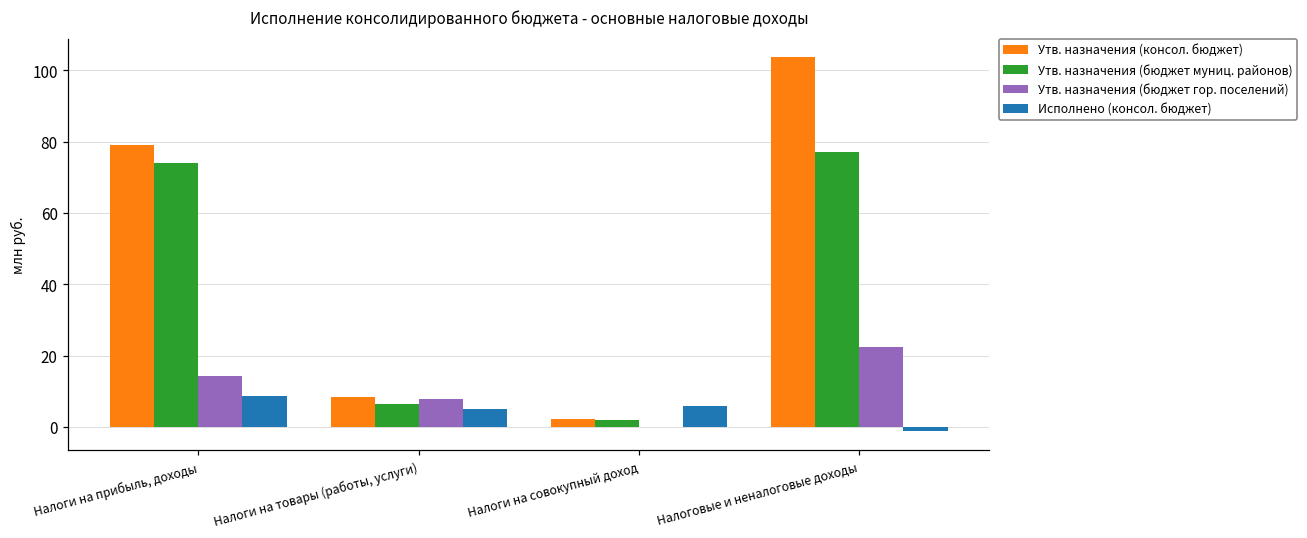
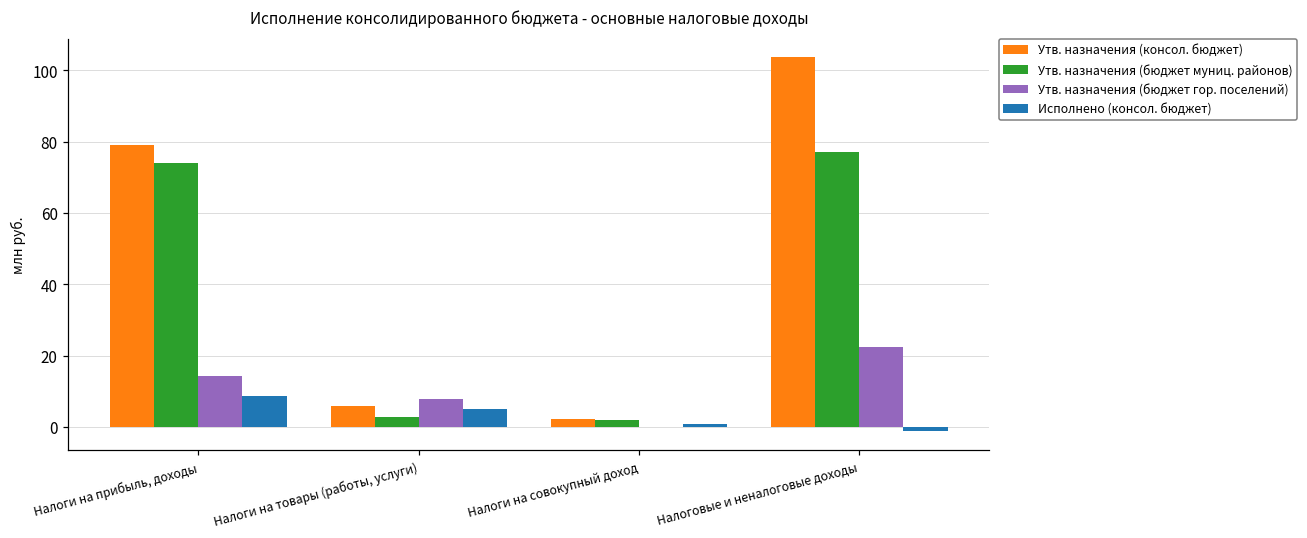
  {
    "Утв. назначения (консол. бюджет)": {
      "Налоги на прибыль, доходы": 79,
-     "Налоги на товары (работы, услуги)": 8,
+     "Налоги на товары (работы, услуги)": 6,
      "Налоги на совокупный доход": 2,
      "Налоговые и неналоговые доходы": 104
    },
    "Утв. назначения (бюджет муниц. районов)": {
      "Налоги на прибыль, доходы": 74,
-     "Налоги на товары (работы, услуги)": 6,
+     "Налоги на товары (работы, услуги)": 3,
      "Налоги на совокупный доход": 2,
      "Налоговые и неналоговые доходы": 77
    },
    "Утв. назначения (бюджет гор. поселений)": {
      "Налоги на прибыль, доходы": 14,
      "Налоги на товары (работы, услуги)": 8,
      "Налоговые и неналоговые доходы": 22
    },
    "Исполнено (консол. бюджет)": {
      "Налоги на прибыль, доходы": 9,
      "Налоги на товары (работы, услуги)": 5,
-     "Налоги на совокупный доход": 6,
+     "Налоги на совокупный доход": 1,
      "Налоговые и неналоговые доходы": -1
    }
  }
